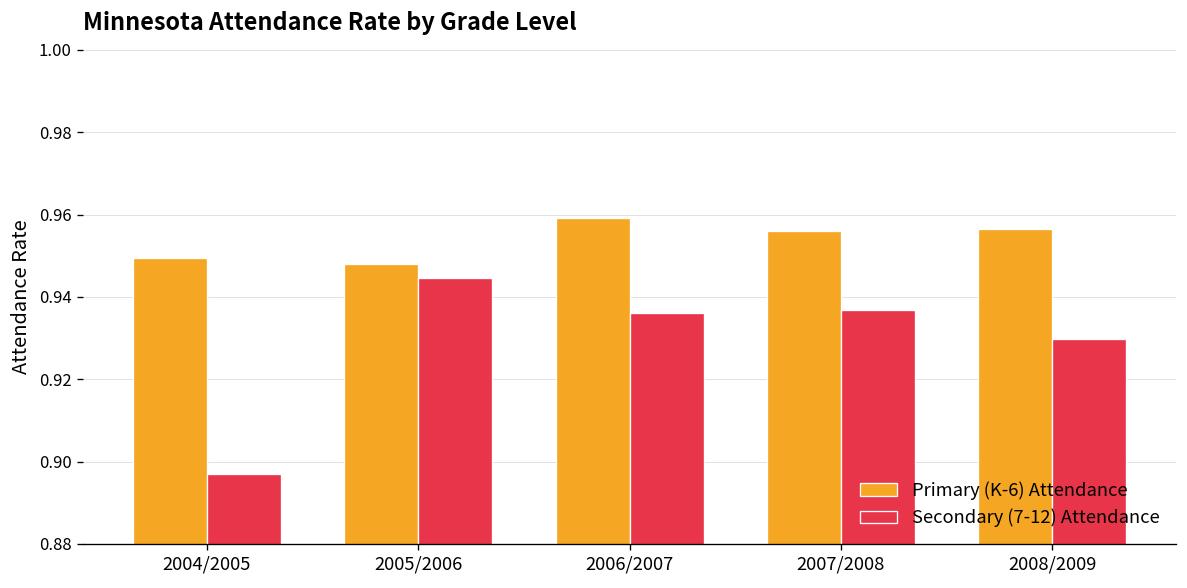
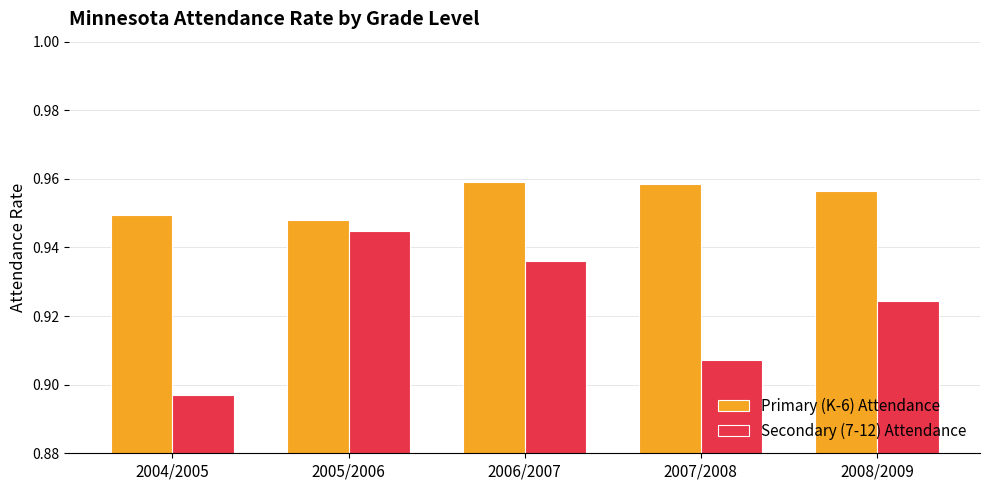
  {
    "Primary (K-6) Attendance": {
      "2004/2005": 0.949,
      "2005/2006": 0.948,
      "2006/2007": 0.959,
-     "2007/2008": 0.956,
+     "2007/2008": 0.959,
      "2008/2009": 0.956
    },
    "Secondary (7-12) Attendance": {
      "2004/2005": 0.897,
      "2005/2006": 0.945,
      "2006/2007": 0.936,
-     "2007/2008": 0.937,
-     "2008/2009": 0.930
+     "2007/2008": 0.907,
+     "2008/2009": 0.924
    }
  }
